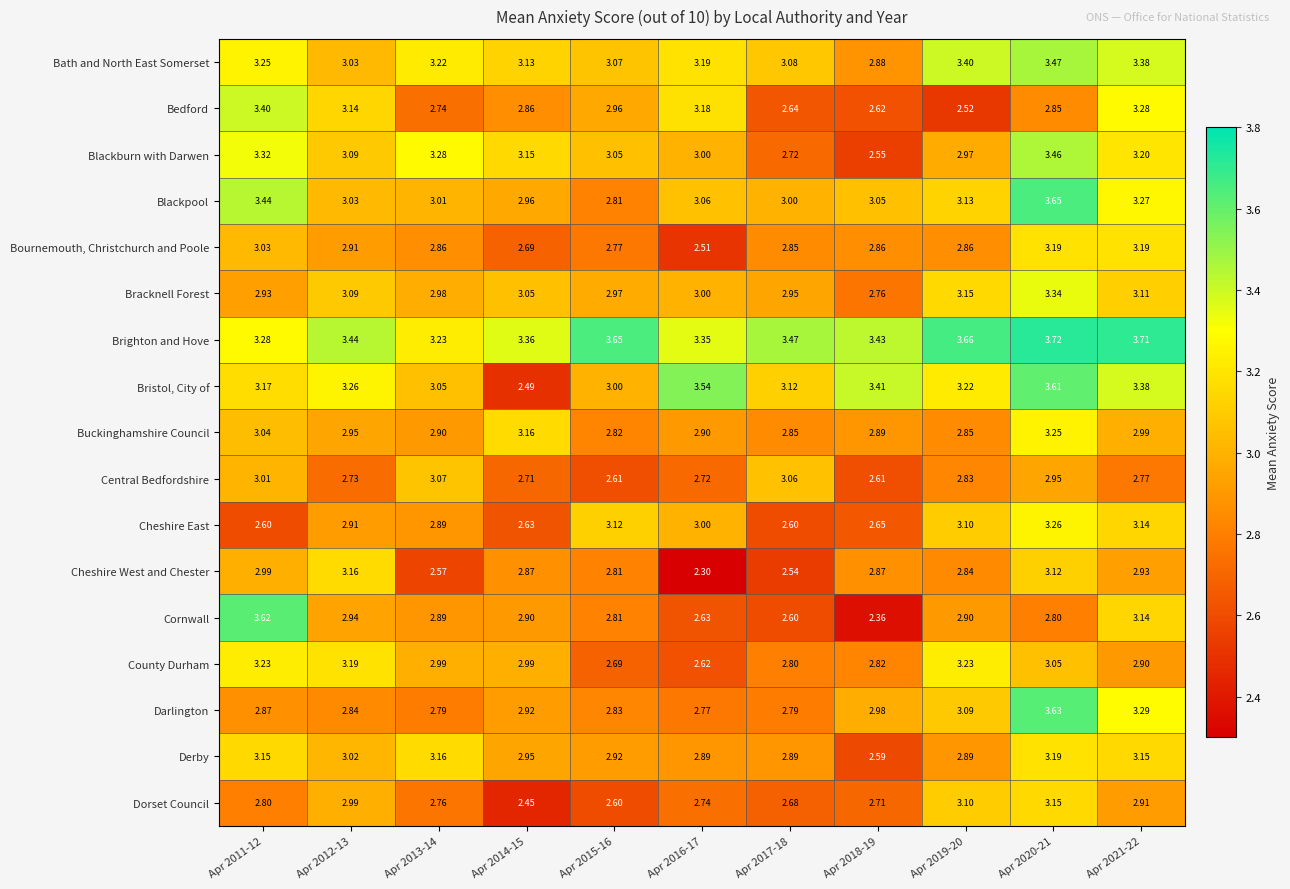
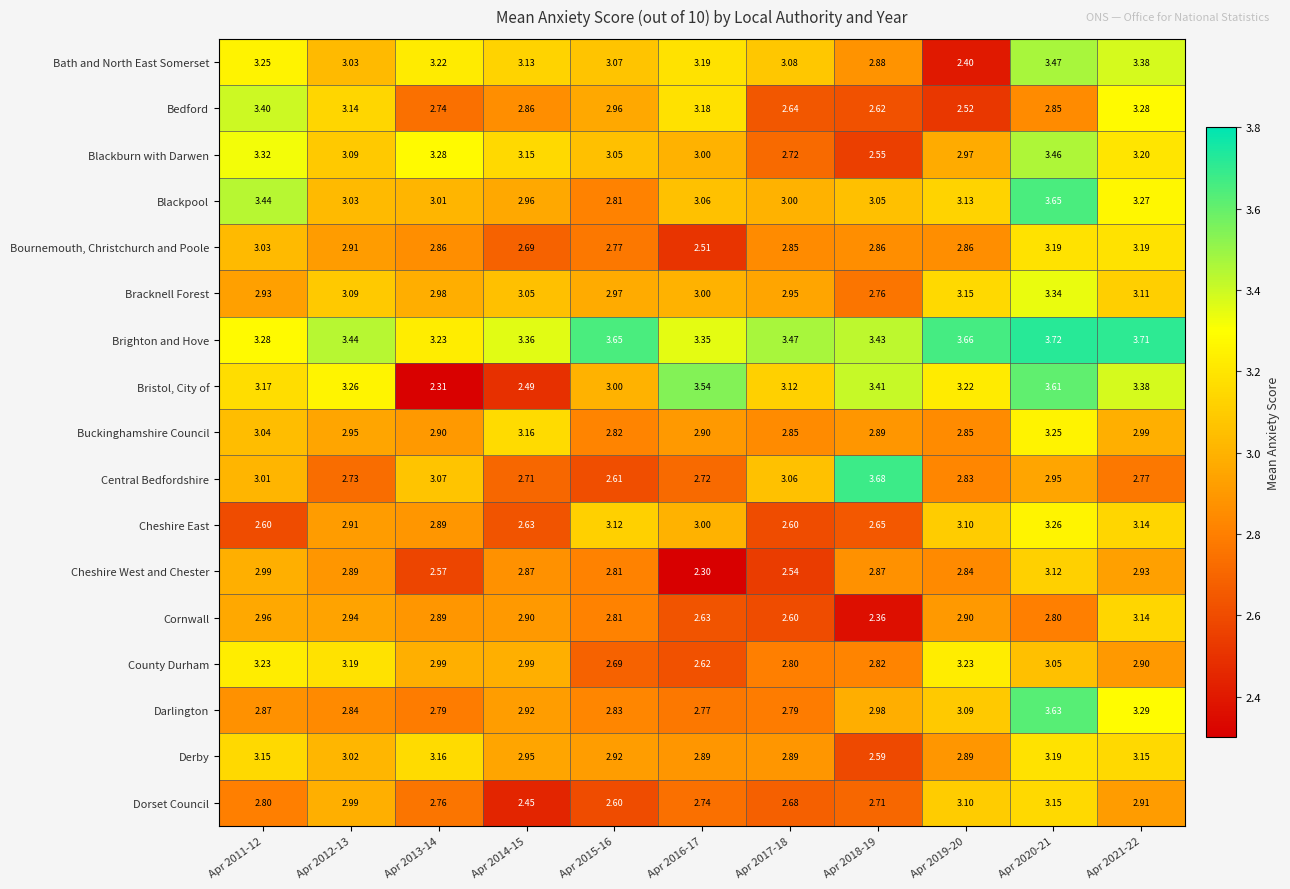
  {
    "Bath and North East Somerset": {
      "Apr 2011-12": 3.25,
      "Apr 2012-13": 3.03,
      "Apr 2013-14": 3.22,
      "Apr 2014-15": 3.13,
      "Apr 2015-16": 3.07,
      "Apr 2016-17": 3.19,
      "Apr 2017-18": 3.08,
      "Apr 2018-19": 2.88,
-     "Apr 2019-20": 3.40,
+     "Apr 2019-20": 2.40,
      "Apr 2020-21": 3.47,
      "Apr 2021-22": 3.38
    },
    "Bedford": {
      "Apr 2011-12": 3.40,
      "Apr 2012-13": 3.14,
      "Apr 2013-14": 2.74,
      "Apr 2014-15": 2.86,
      "Apr 2015-16": 2.96,
      "Apr 2016-17": 3.18,
      "Apr 2017-18": 2.64,
      "Apr 2018-19": 2.62,
      "Apr 2019-20": 2.52,
      "Apr 2020-21": 2.85,
      "Apr 2021-22": 3.28
    },
    "Blackburn with Darwen": {
      "Apr 2011-12": 3.32,
      "Apr 2012-13": 3.09,
      "Apr 2013-14": 3.28,
      "Apr 2014-15": 3.15,
      "Apr 2015-16": 3.05,
      "Apr 2016-17": 3.00,
      "Apr 2017-18": 2.72,
      "Apr 2018-19": 2.55,
      "Apr 2019-20": 2.97,
      "Apr 2020-21": 3.46,
      "Apr 2021-22": 3.20
    },
    "Blackpool": {
      "Apr 2011-12": 3.44,
      "Apr 2012-13": 3.03,
      "Apr 2013-14": 3.01,
      "Apr 2014-15": 2.96,
      "Apr 2015-16": 2.81,
      "Apr 2016-17": 3.06,
      "Apr 2017-18": 3.00,
      "Apr 2018-19": 3.05,
      "Apr 2019-20": 3.13,
      "Apr 2020-21": 3.65,
      "Apr 2021-22": 3.27
    },
    "Bournemouth, Christchurch and Poole": {
      "Apr 2011-12": 3.03,
      "Apr 2012-13": 2.91,
      "Apr 2013-14": 2.86,
      "Apr 2014-15": 2.69,
      "Apr 2015-16": 2.77,
      "Apr 2016-17": 2.51,
      "Apr 2017-18": 2.85,
      "Apr 2018-19": 2.86,
      "Apr 2019-20": 2.86,
      "Apr 2020-21": 3.19,
      "Apr 2021-22": 3.19
    },
    "Bracknell Forest": {
      "Apr 2011-12": 2.93,
      "Apr 2012-13": 3.09,
      "Apr 2013-14": 2.98,
      "Apr 2014-15": 3.05,
      "Apr 2015-16": 2.97,
      "Apr 2016-17": 3.00,
      "Apr 2017-18": 2.95,
      "Apr 2018-19": 2.76,
      "Apr 2019-20": 3.15,
      "Apr 2020-21": 3.34,
      "Apr 2021-22": 3.11
    },
    "Brighton and Hove": {
      "Apr 2011-12": 3.28,
      "Apr 2012-13": 3.44,
      "Apr 2013-14": 3.23,
      "Apr 2014-15": 3.36,
      "Apr 2015-16": 3.65,
      "Apr 2016-17": 3.35,
      "Apr 2017-18": 3.47,
      "Apr 2018-19": 3.43,
      "Apr 2019-20": 3.66,
      "Apr 2020-21": 3.72,
      "Apr 2021-22": 3.71
    },
    "Bristol, City of": {
      "Apr 2011-12": 3.17,
      "Apr 2012-13": 3.26,
-     "Apr 2013-14": 3.05,
+     "Apr 2013-14": 2.31,
      "Apr 2014-15": 2.49,
      "Apr 2015-16": 3.00,
      "Apr 2016-17": 3.54,
      "Apr 2017-18": 3.12,
      "Apr 2018-19": 3.41,
      "Apr 2019-20": 3.22,
      "Apr 2020-21": 3.61,
      "Apr 2021-22": 3.38
    },
    "Buckinghamshire Council": {
      "Apr 2011-12": 3.04,
      "Apr 2012-13": 2.95,
      "Apr 2013-14": 2.90,
      "Apr 2014-15": 3.16,
      "Apr 2015-16": 2.82,
      "Apr 2016-17": 2.90,
      "Apr 2017-18": 2.85,
      "Apr 2018-19": 2.89,
      "Apr 2019-20": 2.85,
      "Apr 2020-21": 3.25,
      "Apr 2021-22": 2.99
    },
    "Central Bedfordshire": {
      "Apr 2011-12": 3.01,
      "Apr 2012-13": 2.73,
      "Apr 2013-14": 3.07,
      "Apr 2014-15": 2.71,
      "Apr 2015-16": 2.61,
      "Apr 2016-17": 2.72,
      "Apr 2017-18": 3.06,
-     "Apr 2018-19": 2.61,
+     "Apr 2018-19": 3.68,
      "Apr 2019-20": 2.83,
      "Apr 2020-21": 2.95,
      "Apr 2021-22": 2.77
    },
    "Cheshire East": {
      "Apr 2011-12": 2.60,
      "Apr 2012-13": 2.91,
      "Apr 2013-14": 2.89,
      "Apr 2014-15": 2.63,
      "Apr 2015-16": 3.12,
      "Apr 2016-17": 3.00,
      "Apr 2017-18": 2.60,
      "Apr 2018-19": 2.65,
      "Apr 2019-20": 3.10,
      "Apr 2020-21": 3.26,
      "Apr 2021-22": 3.14
    },
    "Cheshire West and Chester": {
      "Apr 2011-12": 2.99,
-     "Apr 2012-13": 3.16,
+     "Apr 2012-13": 2.89,
      "Apr 2013-14": 2.57,
      "Apr 2014-15": 2.87,
      "Apr 2015-16": 2.81,
      "Apr 2016-17": 2.30,
      "Apr 2017-18": 2.54,
      "Apr 2018-19": 2.87,
      "Apr 2019-20": 2.84,
      "Apr 2020-21": 3.12,
      "Apr 2021-22": 2.93
    },
    "Cornwall": {
-     "Apr 2011-12": 3.62,
+     "Apr 2011-12": 2.96,
      "Apr 2012-13": 2.94,
      "Apr 2013-14": 2.89,
      "Apr 2014-15": 2.90,
      "Apr 2015-16": 2.81,
      "Apr 2016-17": 2.63,
      "Apr 2017-18": 2.60,
      "Apr 2018-19": 2.36,
      "Apr 2019-20": 2.90,
      "Apr 2020-21": 2.80,
      "Apr 2021-22": 3.14
    },
    "County Durham": {
      "Apr 2011-12": 3.23,
      "Apr 2012-13": 3.19,
      "Apr 2013-14": 2.99,
      "Apr 2014-15": 2.99,
      "Apr 2015-16": 2.69,
      "Apr 2016-17": 2.62,
      "Apr 2017-18": 2.80,
      "Apr 2018-19": 2.82,
      "Apr 2019-20": 3.23,
      "Apr 2020-21": 3.05,
      "Apr 2021-22": 2.90
    },
    "Darlington": {
      "Apr 2011-12": 2.87,
      "Apr 2012-13": 2.84,
      "Apr 2013-14": 2.79,
      "Apr 2014-15": 2.92,
      "Apr 2015-16": 2.83,
      "Apr 2016-17": 2.77,
      "Apr 2017-18": 2.79,
      "Apr 2018-19": 2.98,
      "Apr 2019-20": 3.09,
      "Apr 2020-21": 3.63,
      "Apr 2021-22": 3.29
    },
    "Derby": {
      "Apr 2011-12": 3.15,
      "Apr 2012-13": 3.02,
      "Apr 2013-14": 3.16,
      "Apr 2014-15": 2.95,
      "Apr 2015-16": 2.92,
      "Apr 2016-17": 2.89,
      "Apr 2017-18": 2.89,
      "Apr 2018-19": 2.59,
      "Apr 2019-20": 2.89,
      "Apr 2020-21": 3.19,
      "Apr 2021-22": 3.15
    },
    "Dorset Council": {
      "Apr 2011-12": 2.80,
      "Apr 2012-13": 2.99,
      "Apr 2013-14": 2.76,
      "Apr 2014-15": 2.45,
      "Apr 2015-16": 2.60,
      "Apr 2016-17": 2.74,
      "Apr 2017-18": 2.68,
      "Apr 2018-19": 2.71,
      "Apr 2019-20": 3.10,
      "Apr 2020-21": 3.15,
      "Apr 2021-22": 2.91
    }
  }
